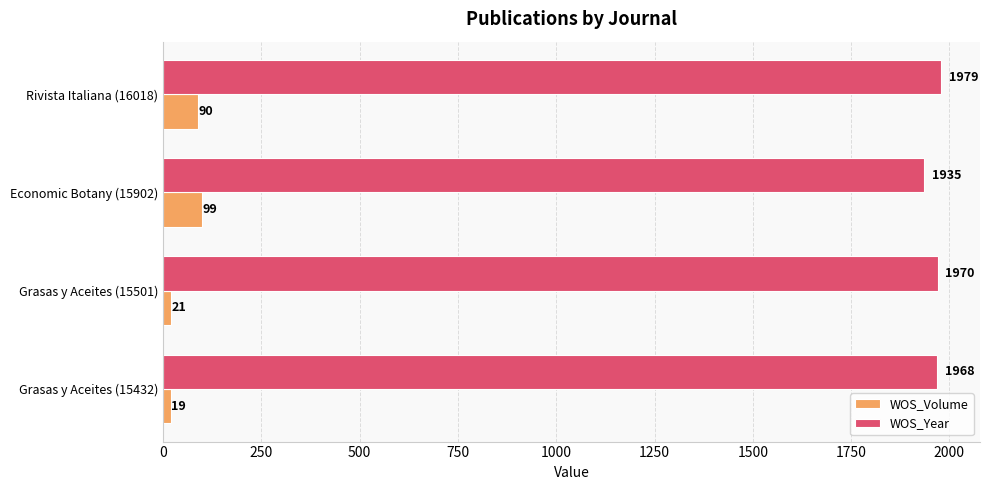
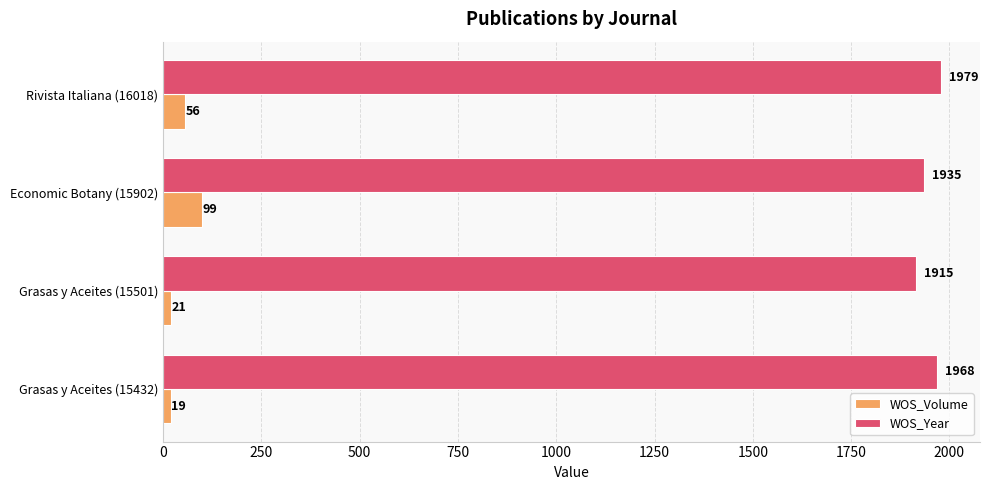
  {
    "WOS_Volume": {
-     "Rivista Italiana (16018)": 90,
+     "Rivista Italiana (16018)": 56,
      "Economic Botany (15902)": 99,
      "Grasas y Aceites (15501)": 21,
      "Grasas y Aceites (15432)": 19
    },
    "WOS_Year": {
      "Rivista Italiana (16018)": 1979,
      "Economic Botany (15902)": 1935,
-     "Grasas y Aceites (15501)": 1970,
+     "Grasas y Aceites (15501)": 1915,
      "Grasas y Aceites (15432)": 1968
    }
  }
